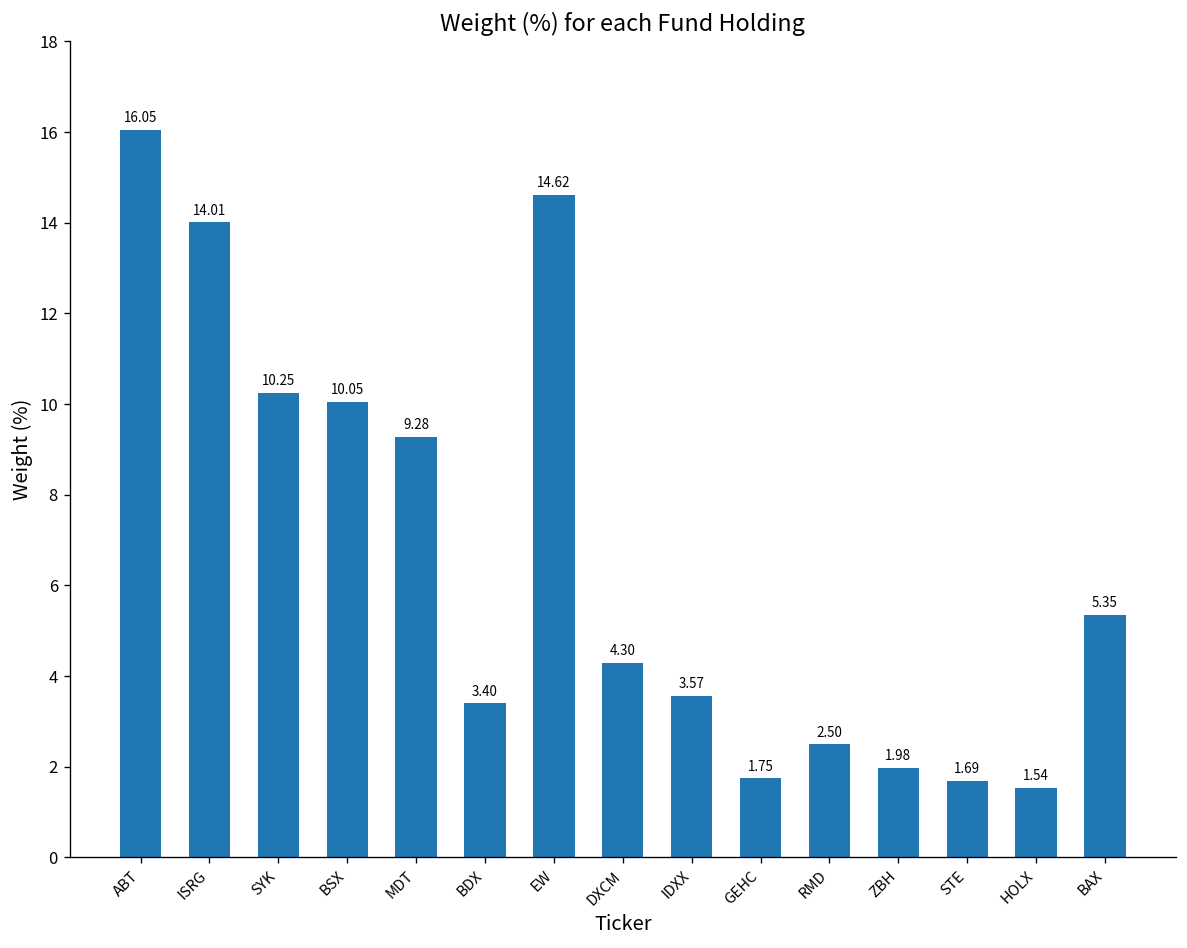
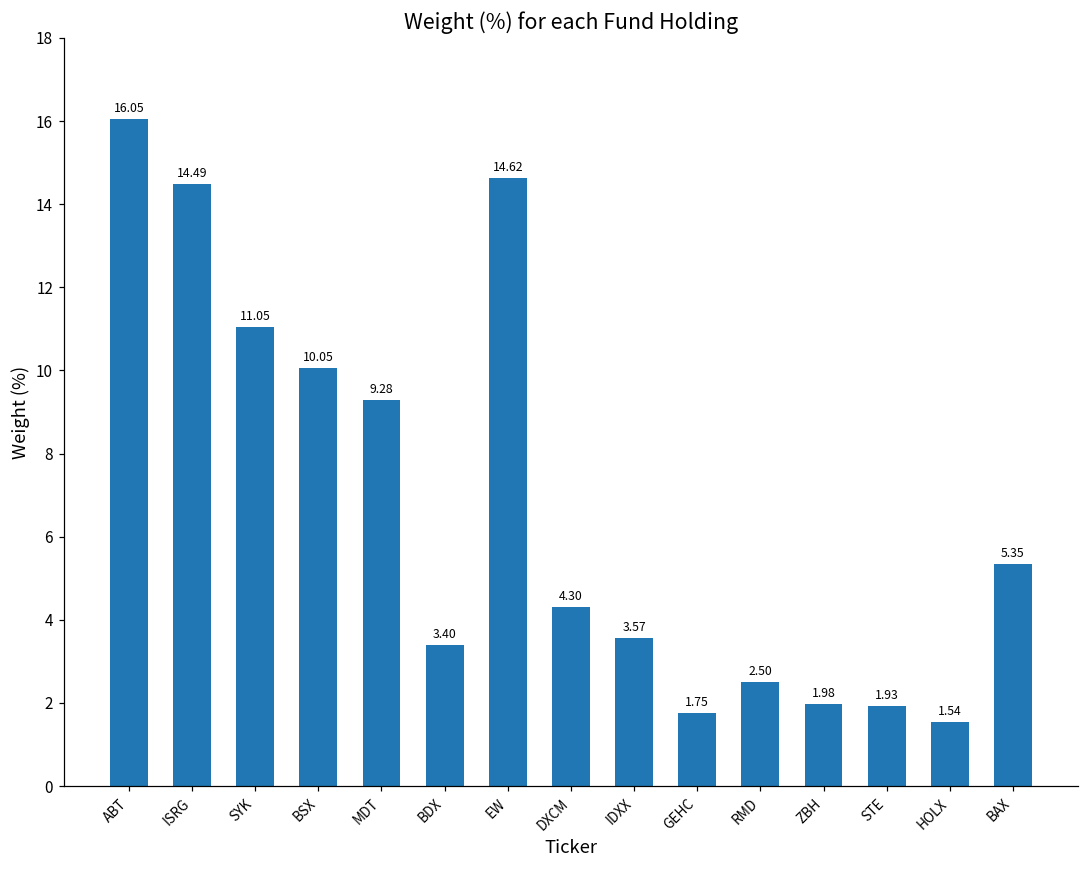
  {
    "ABT": 16.05,
-   "ISRG": 14.01,
-   "SYK": 10.25,
+   "ISRG": 14.49,
+   "SYK": 11.05,
    "BSX": 10.05,
    "MDT": 9.28,
    "BDX": 3.40,
    "EW": 14.62,
    "DXCM": 4.30,
    "IDXX": 3.57,
    "GEHC": 1.75,
    "RMD": 2.50,
    "ZBH": 1.98,
-   "STE": 1.69,
+   "STE": 1.93,
    "HOLX": 1.54,
    "BAX": 5.35
  }
